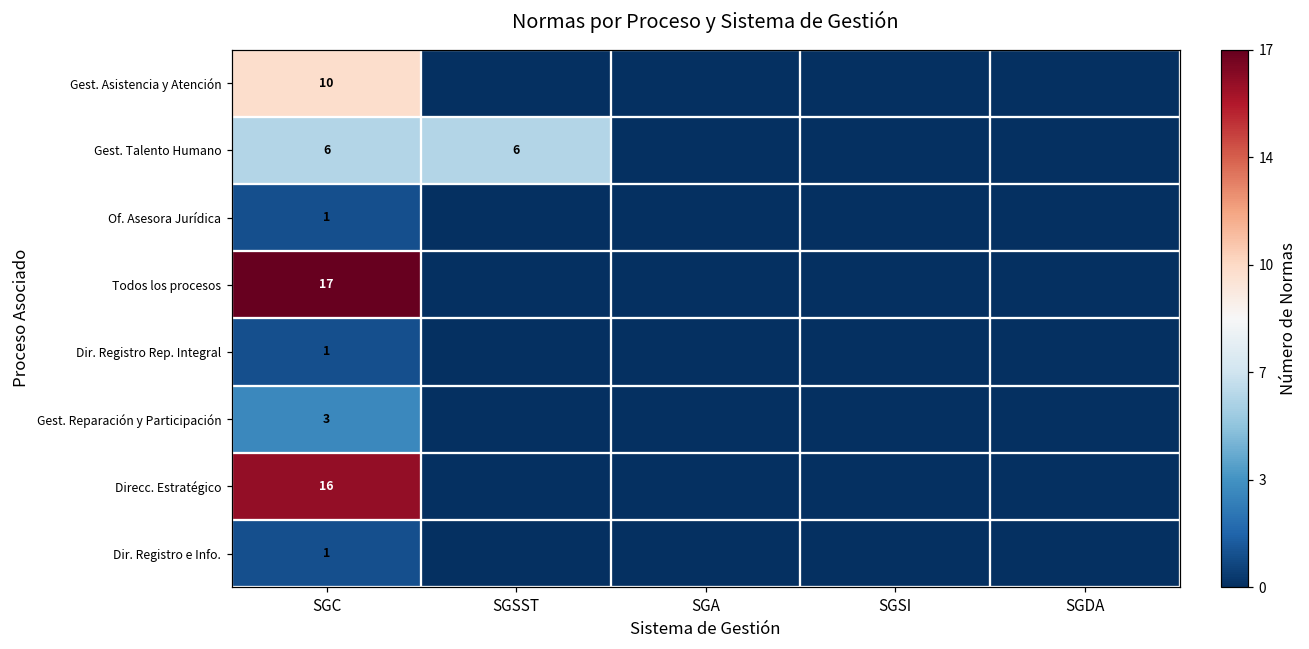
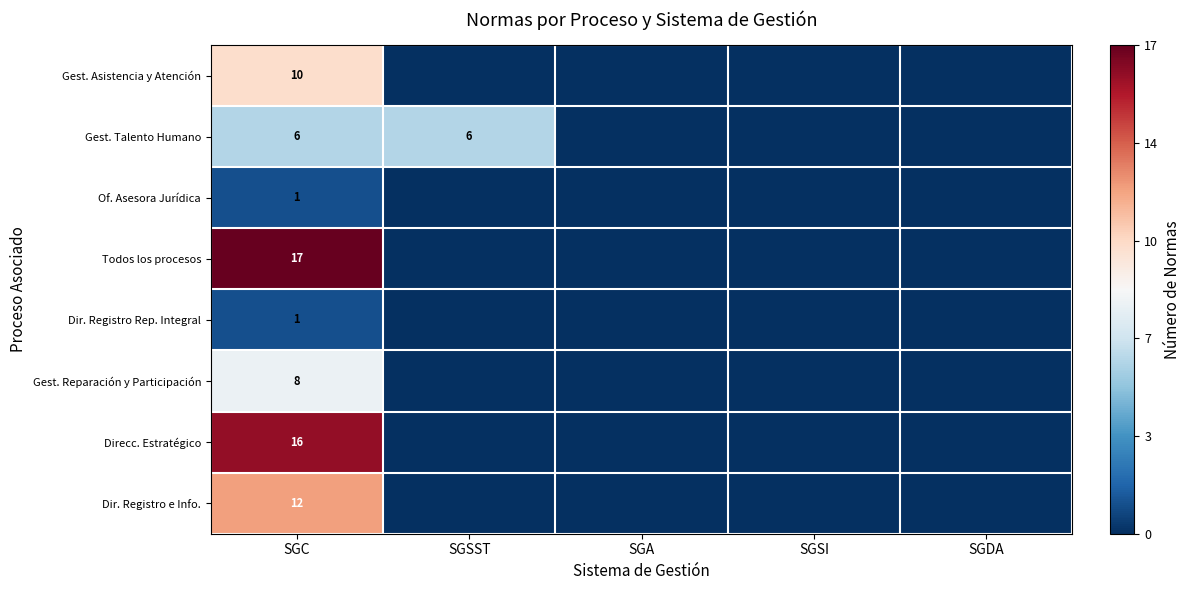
  {
    "Gest. Asistencia y Atención": {
      "SGC": 10
    },
    "Gest. Talento Humano": {
      "SGC": 6,
      "SGSST": 6
    },
    "Of. Asesora Jurídica": {
      "SGC": 1
    },
    "Todos los procesos": {
      "SGC": 17
    },
    "Dir. Registro Rep. Integral": {
      "SGC": 1
    },
    "Gest. Reparación y Participación": {
-     "SGC": 3
+     "SGC": 8
    },
    "Direcc. Estratégico": {
      "SGC": 16
    },
    "Dir. Registro e Info.": {
-     "SGC": 1
+     "SGC": 12
    }
  }
